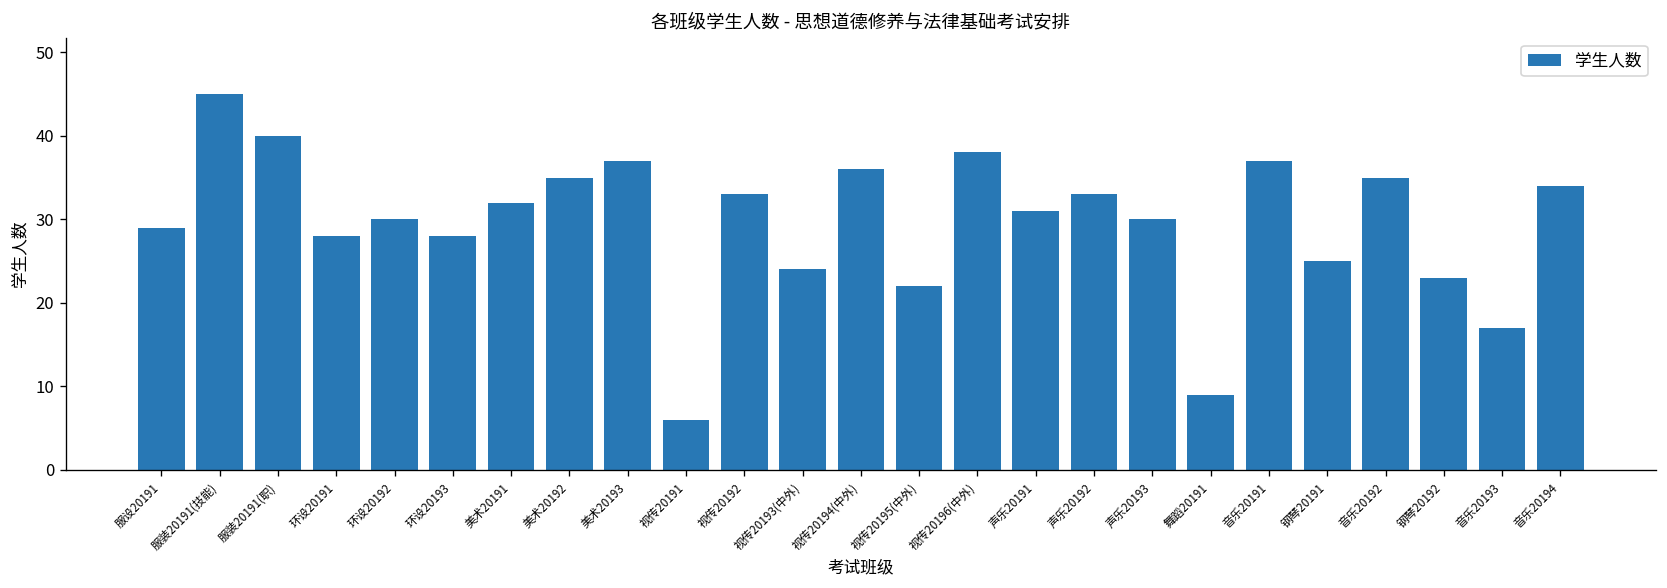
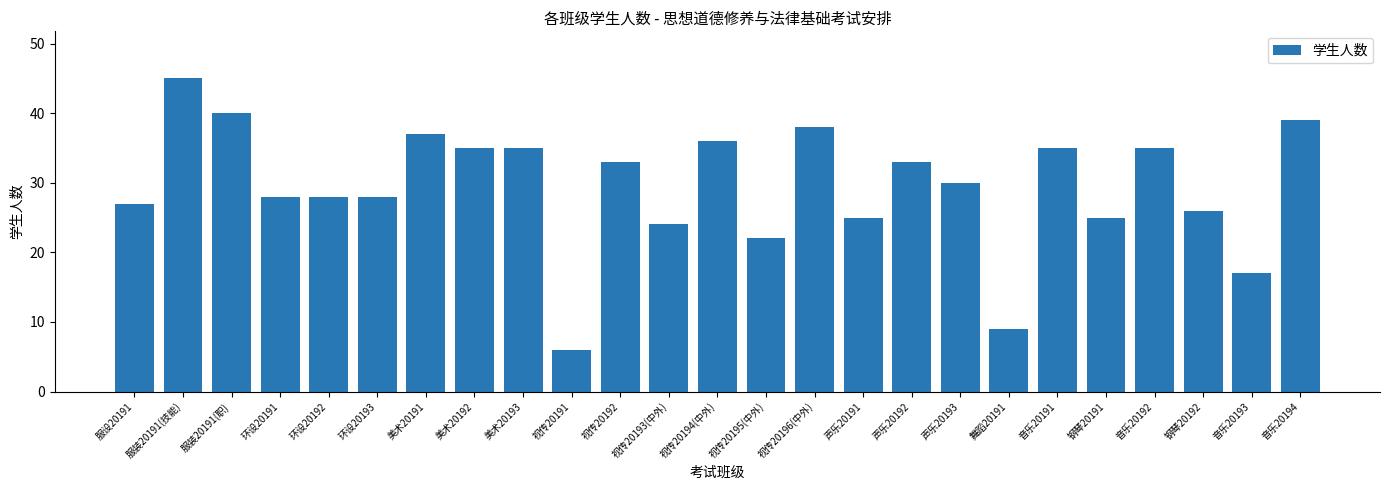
  {
-   "服设20191": 29,
+   "服设20191": 27,
    "服装20191(技能)": 45,
    "服装20191(职)": 40,
    "环设20191": 28,
-   "环设20192": 30,
+   "环设20192": 28,
    "环设20193": 28,
-   "美术20191": 32,
+   "美术20191": 37,
    "美术20192": 35,
-   "美术20193": 37,
+   "美术20193": 35,
    "视传20191": 6,
    "视传20192": 33,
    "视传20193(中外)": 24,
    "视传20194(中外)": 36,
    "视传20195(中外)": 22,
    "视传20196(中外)": 38,
-   "声乐20191": 31,
+   "声乐20191": 25,
    "声乐20192": 33,
    "声乐20193": 30,
    "舞蹈20191": 9,
-   "音乐20191": 37,
+   "音乐20191": 35,
    "钢琴20191": 25,
    "音乐20192": 35,
-   "钢琴20192": 23,
+   "钢琴20192": 26,
    "音乐20193": 17,
-   "音乐20194": 34
+   "音乐20194": 39
  }
